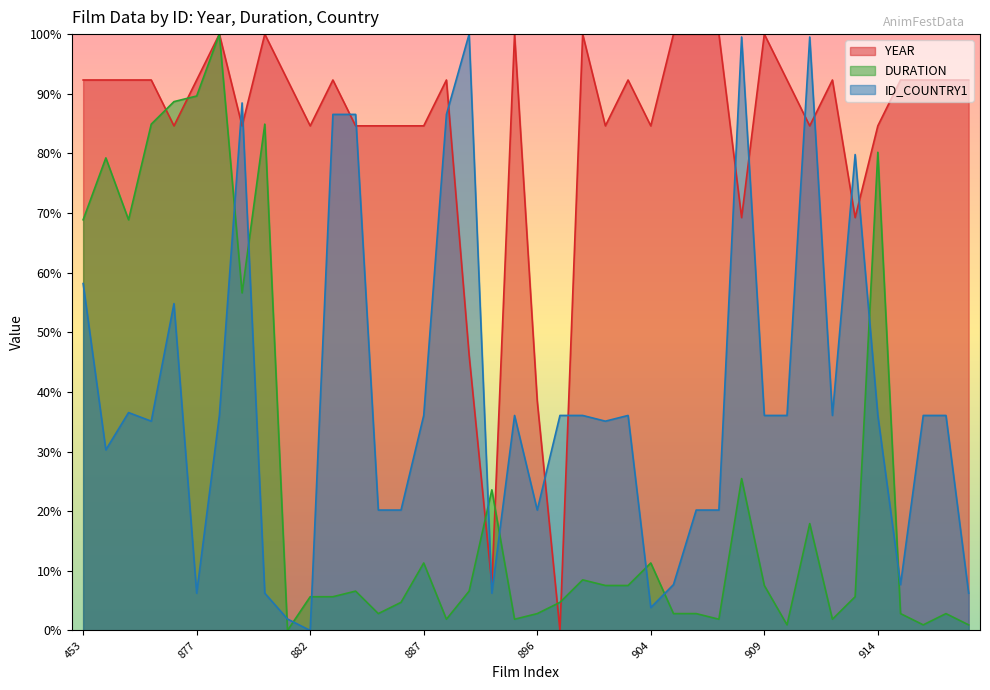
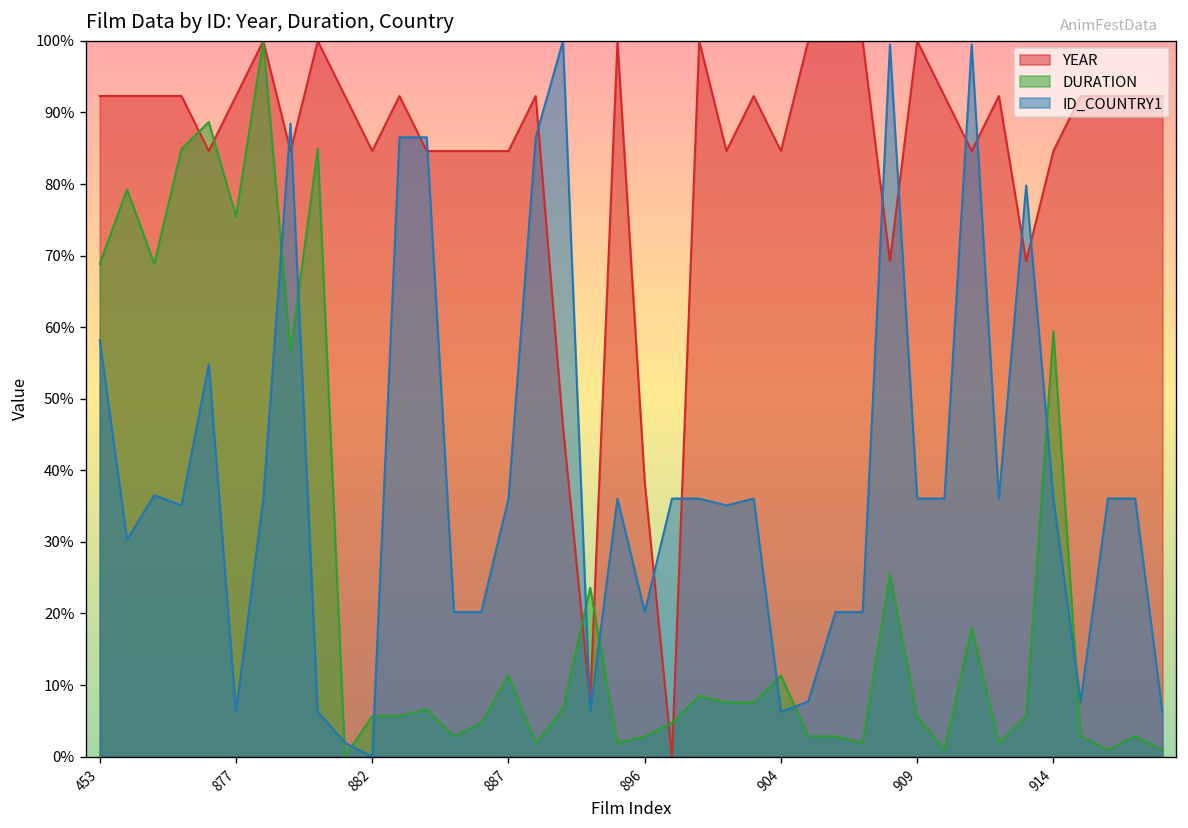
  {
    "YEAR": {
      "453": "92%",
      "877": "92%",
      "882": "85%",
      "887": "85%",
      "896": "38%",
      "904": "85%",
      "909": "100%",
      "914": "85%"
    },
    "DURATION": {
      "453": "69%",
-     "877": "90%",
+     "877": "75%",
      "882": "6%",
      "887": "11%",
      "896": "3%",
      "904": "11%",
-     "909": "8%",
-     "914": "80%"
+     "909": "6%",
+     "914": "59%"
    },
    "ID_COUNTRY1": {
      "453": "58%",
      "877": "6%",
      "882": "0%",
      "887": "36%",
      "896": "20%",
-     "904": "4%",
+     "904": "6%",
      "909": "36%",
      "914": "36%"
    }
  }
